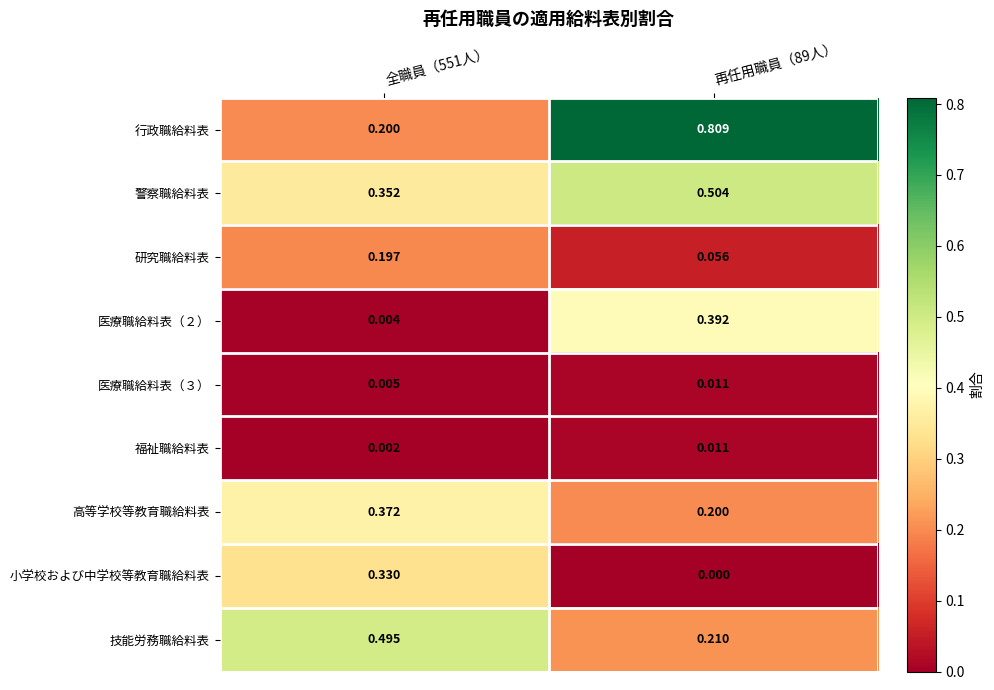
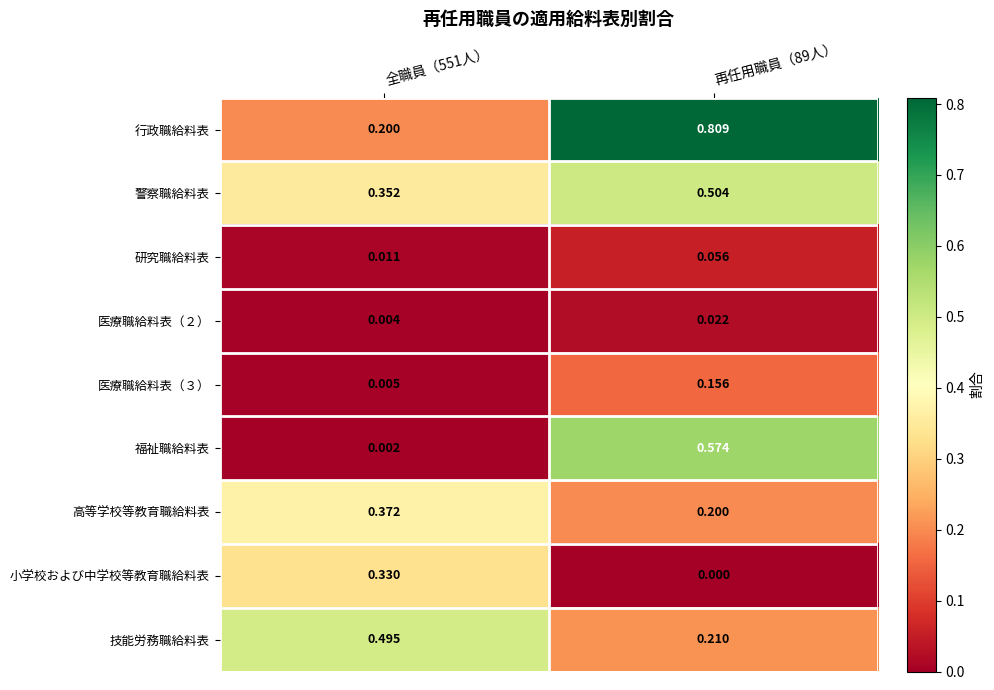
  {
    "行政職給料表": {
      "全職員（551人）": 0.200,
      "再任用職員（89人）": 0.809
    },
    "警察職給料表": {
      "全職員（551人）": 0.352,
      "再任用職員（89人）": 0.504
    },
    "研究職給料表": {
-     "全職員（551人）": 0.197,
+     "全職員（551人）": 0.011,
      "再任用職員（89人）": 0.056
    },
    "医療職給料表（２）": {
      "全職員（551人）": 0.004,
-     "再任用職員（89人）": 0.392
+     "再任用職員（89人）": 0.022
    },
    "医療職給料表（３）": {
      "全職員（551人）": 0.005,
-     "再任用職員（89人）": 0.011
+     "再任用職員（89人）": 0.156
    },
    "福祉職給料表": {
      "全職員（551人）": 0.002,
-     "再任用職員（89人）": 0.011
+     "再任用職員（89人）": 0.574
    },
    "高等学校等教育職給料表": {
      "全職員（551人）": 0.372,
      "再任用職員（89人）": 0.200
    },
    "小学校および中学校等教育職給料表": {
      "全職員（551人）": 0.330,
      "再任用職員（89人）": 0.000
    },
    "技能労務職給料表": {
      "全職員（551人）": 0.495,
      "再任用職員（89人）": 0.210
    }
  }
